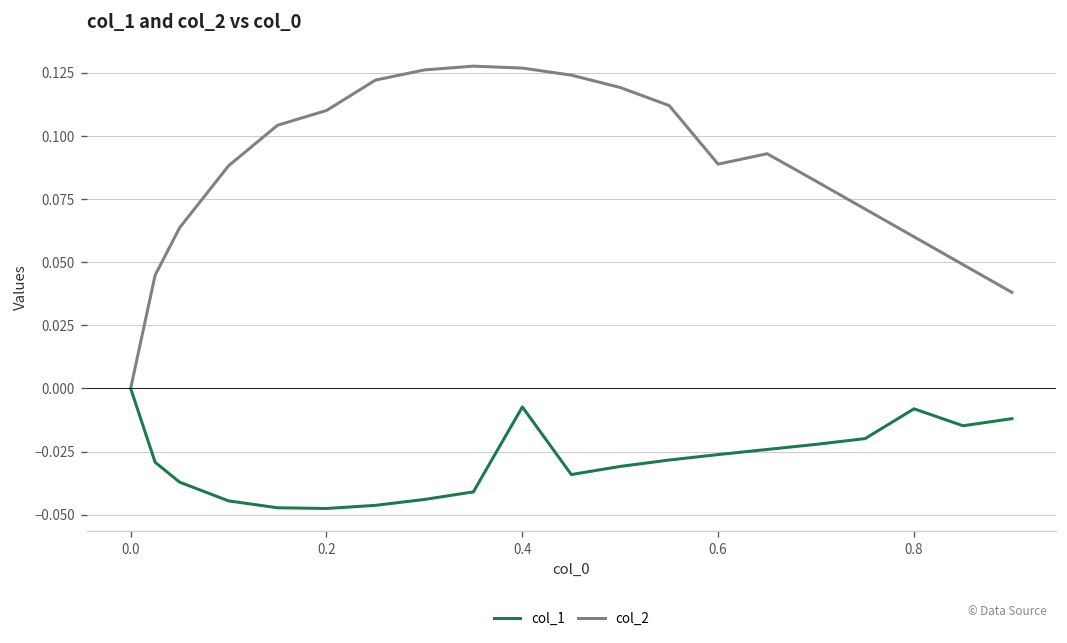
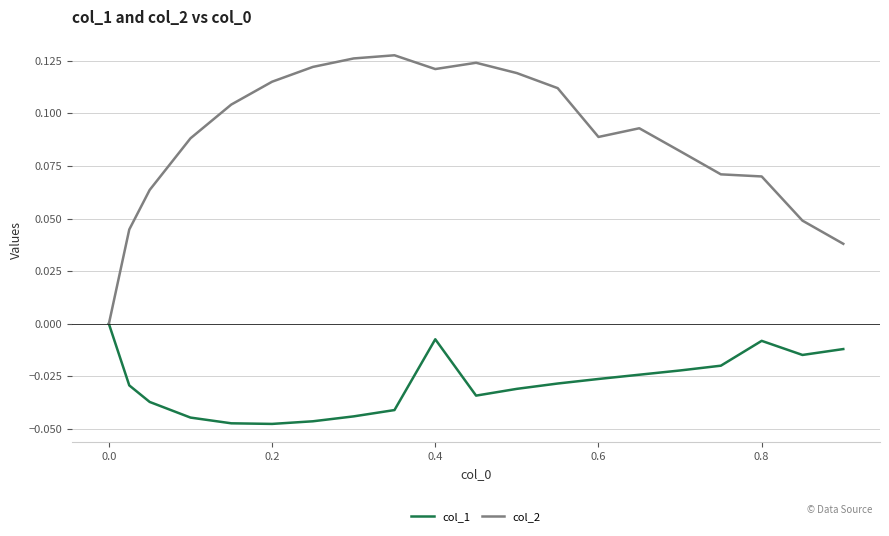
  {
    "col_1": {
      "0.2": -0.048,
      "0.4": -0.007,
      "0.6": -0.026,
      "0.8": -0.008
    },
    "col_2": {
-     "0.2": 0.110,
-     "0.4": 0.127,
+     "0.2": 0.115,
+     "0.4": 0.121,
      "0.6": 0.089,
-     "0.8": 0.06
+     "0.8": 0.07
    }
  }
